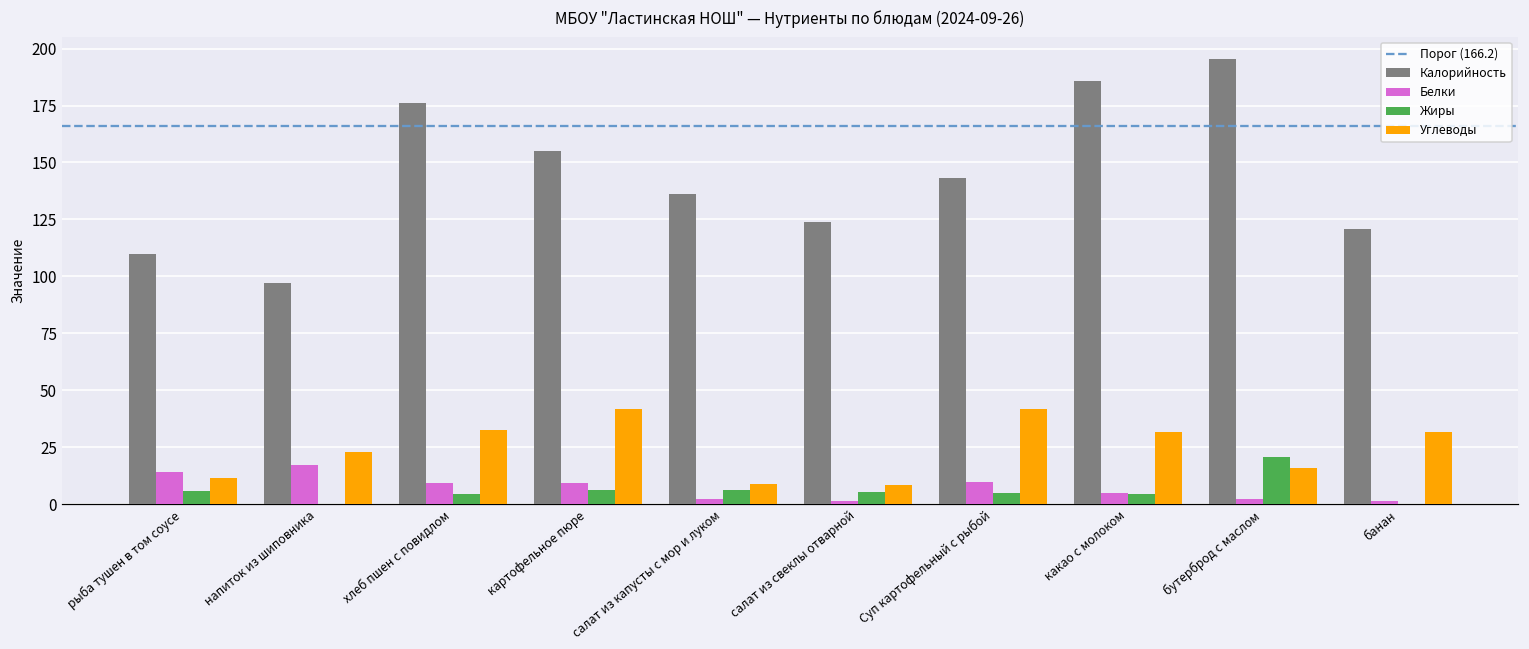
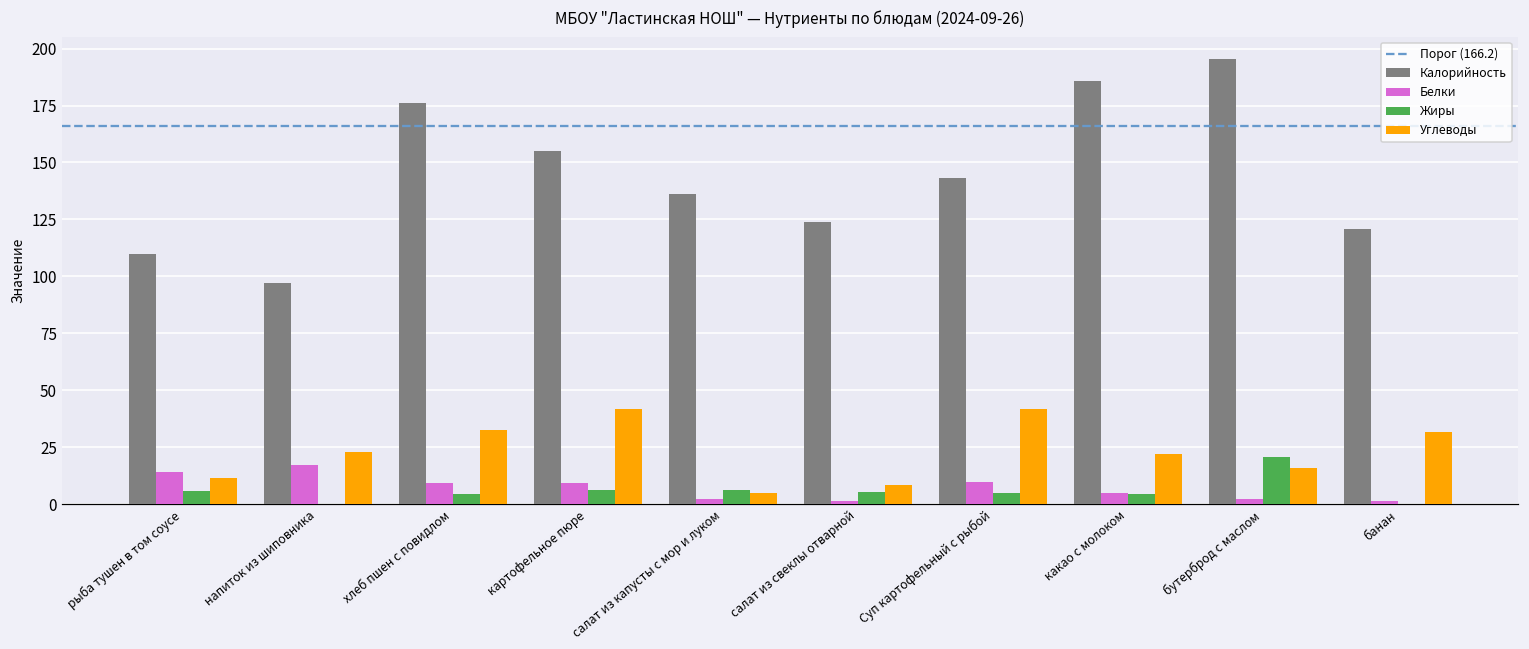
  {
    "Калорийность": {
      "рыба тушен в том соусе": 110,
      "напиток из шиповника": 97,
      "хлеб пшен с повидлом": 176,
      "картофельное пюре": 155,
      "салат из капусты с мор и луком": 136,
      "салат из свеклы отварной": 124,
      "Суп картофельный с рыбой": 143,
      "какао с молоком": 186,
      "бутерброд с маслом": 196,
      "банан": 121
    },
    "Белки": {
      "рыба тушен в том соусе": 14,
      "напиток из шиповника": 17,
      "хлеб пшен с повидлом": 9,
      "картофельное пюре": 9,
      "салат из капусты с мор и луком": 2,
      "салат из свеклы отварной": 2,
      "Суп картофельный с рыбой": 10,
      "какао с молоком": 5,
      "бутерброд с маслом": 2,
      "банан": 2
    },
    "Жиры": {
      "рыба тушен в том соусе": 6,
      "напиток из шиповника": 0,
      "хлеб пшен с повидлом": 4,
      "картофельное пюре": 6,
      "салат из капусты с мор и луком": 6,
      "салат из свеклы отварной": 6,
      "Суп картофельный с рыбой": 5,
      "какао с молоком": 4,
      "бутерброд с маслом": 21,
      "банан": 0
    },
    "Углеводы": {
      "рыба тушен в том соусе": 11,
      "напиток из шиповника": 23,
      "хлеб пшен с повидлом": 33,
      "картофельное пюре": 42,
-     "салат из капусты с мор и луком": 9,
+     "салат из капусты с мор и луком": 5,
      "салат из свеклы отварной": 8,
      "Суп картофельный с рыбой": 42,
-     "какао с молоком": 32,
+     "какао с молоком": 22,
      "бутерброд с маслом": 16,
      "банан": 32
    }
  }
